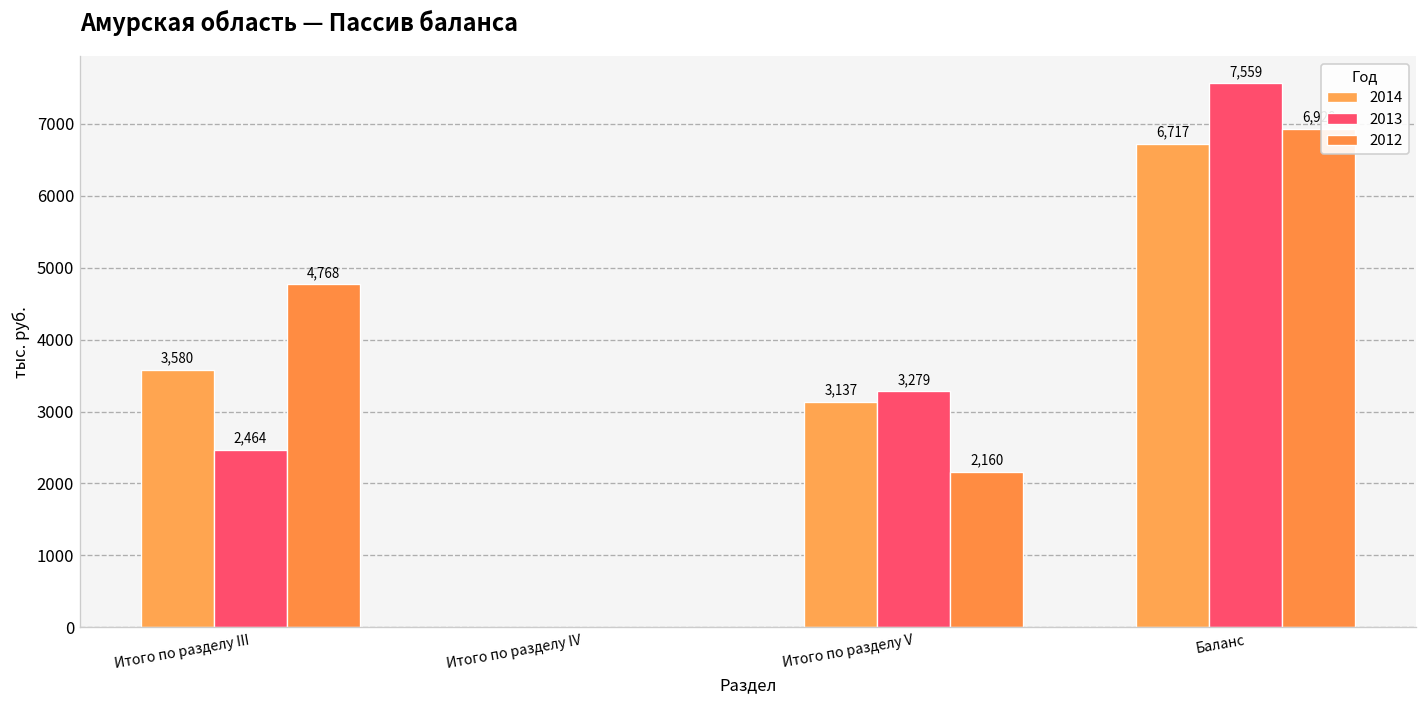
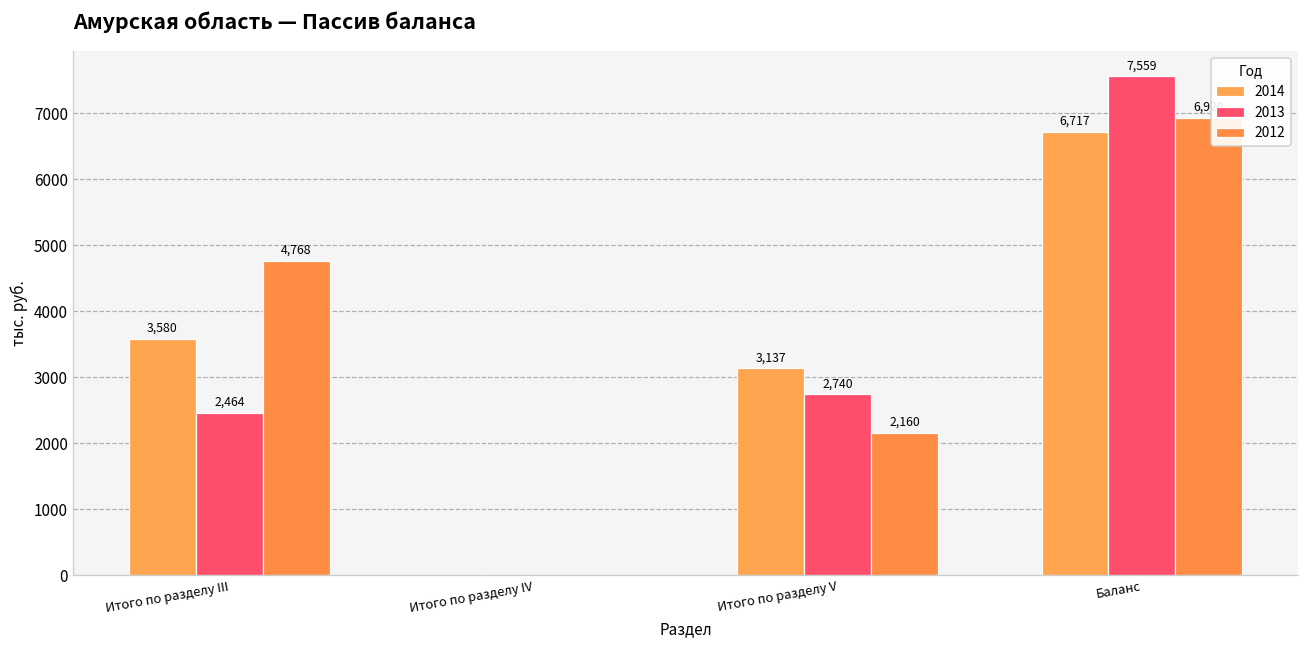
  {
    "2013": {
      "Итого по разделу III": "2,464",
-     "Итого по разделу V": "3,279",
+     "Итого по разделу V": "2,740",
      "Баланс": "7,559"
    }
  }
